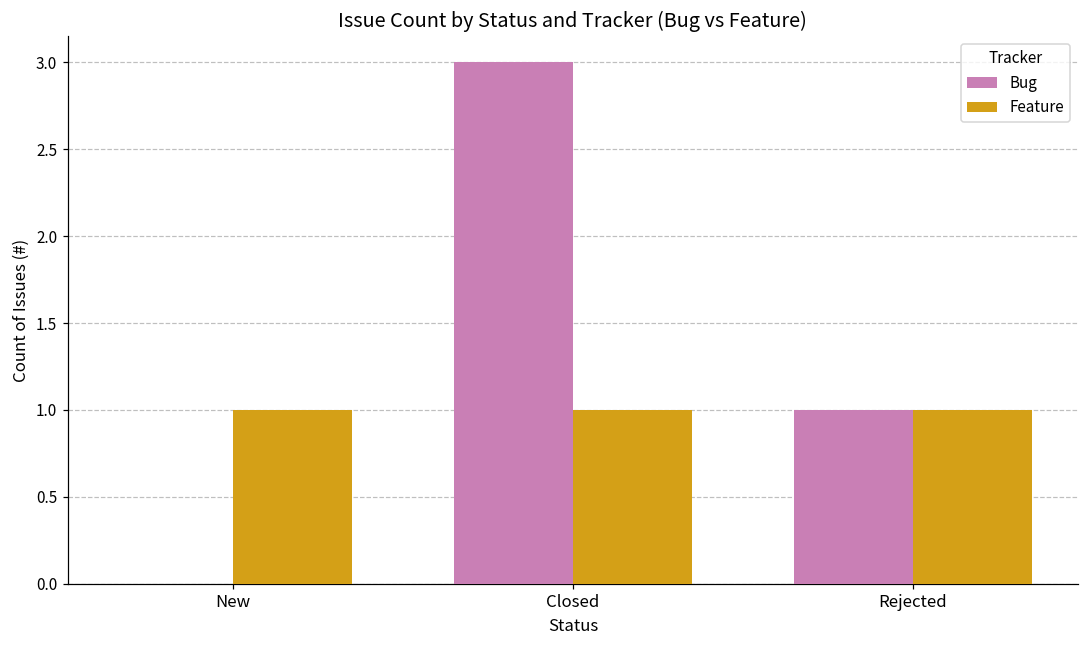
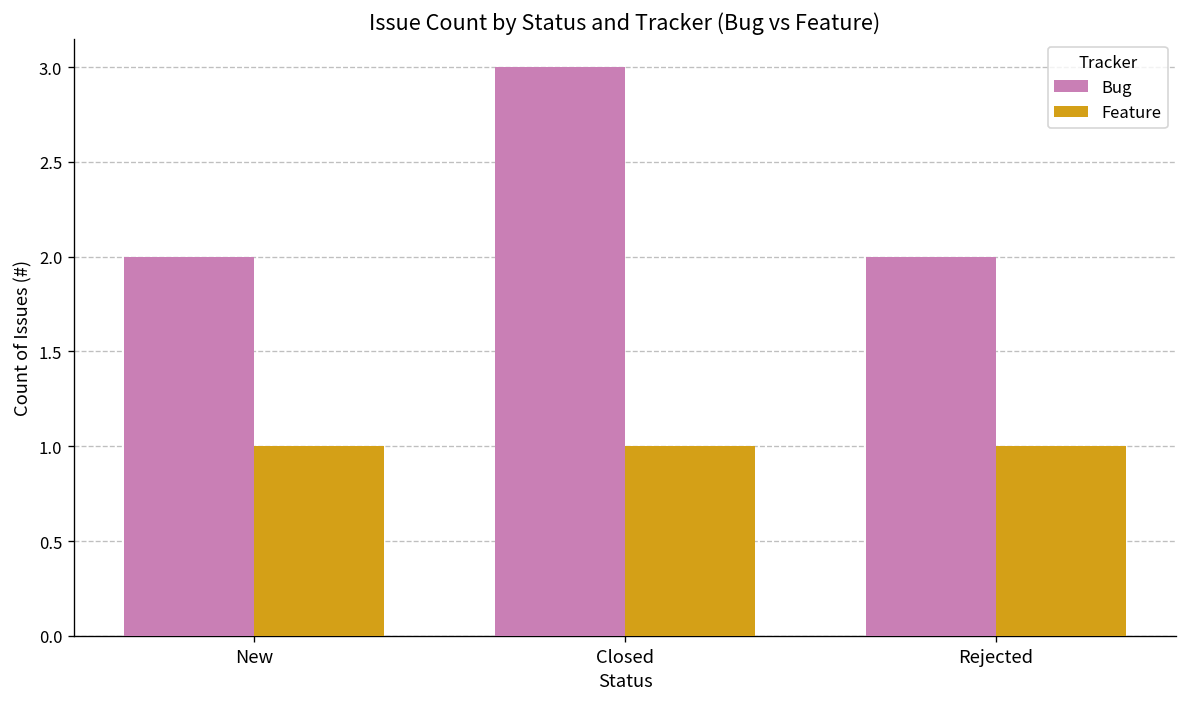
  {
    "Bug": {
-     "New": 0,
+     "New": 2,
      "Closed": 3,
-     "Rejected": 1
+     "Rejected": 2
    },
    "Feature": {
      "New": 1,
      "Closed": 1,
      "Rejected": 1
    }
  }
